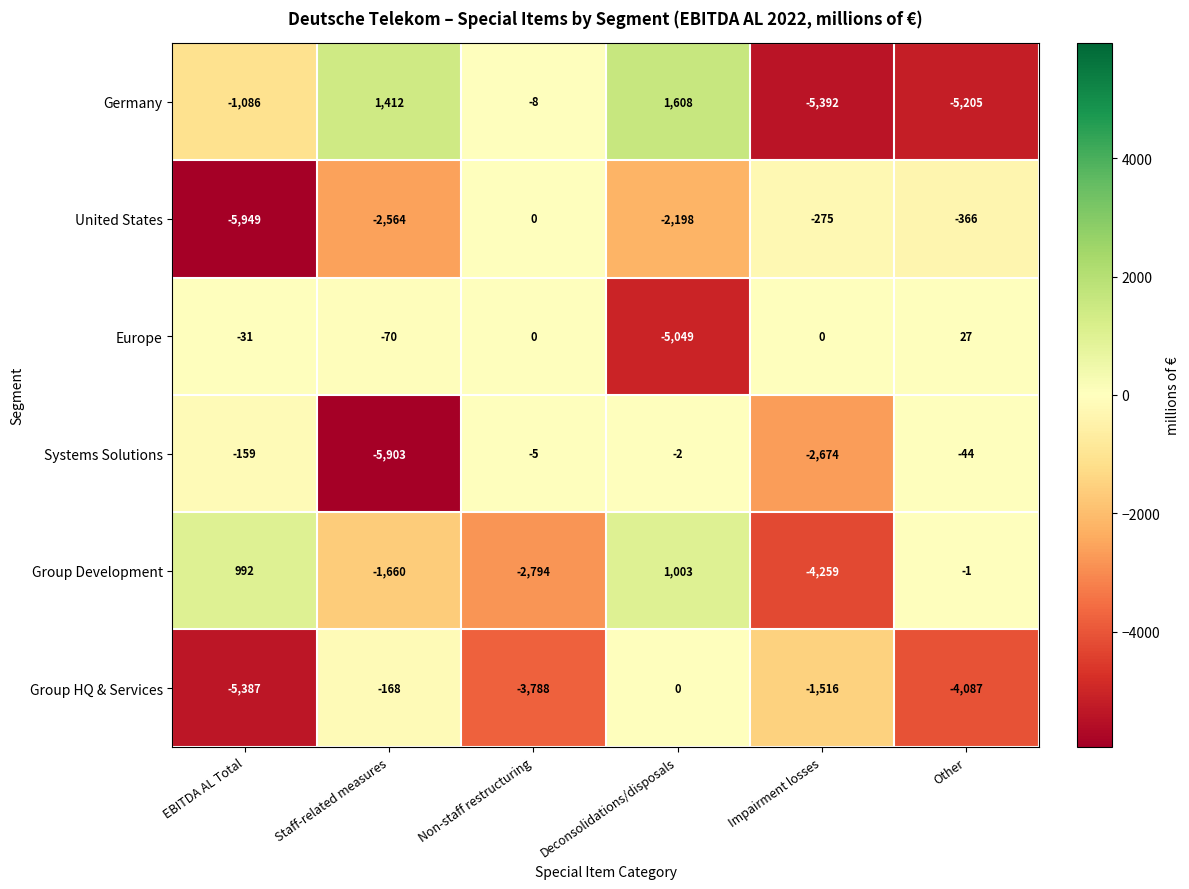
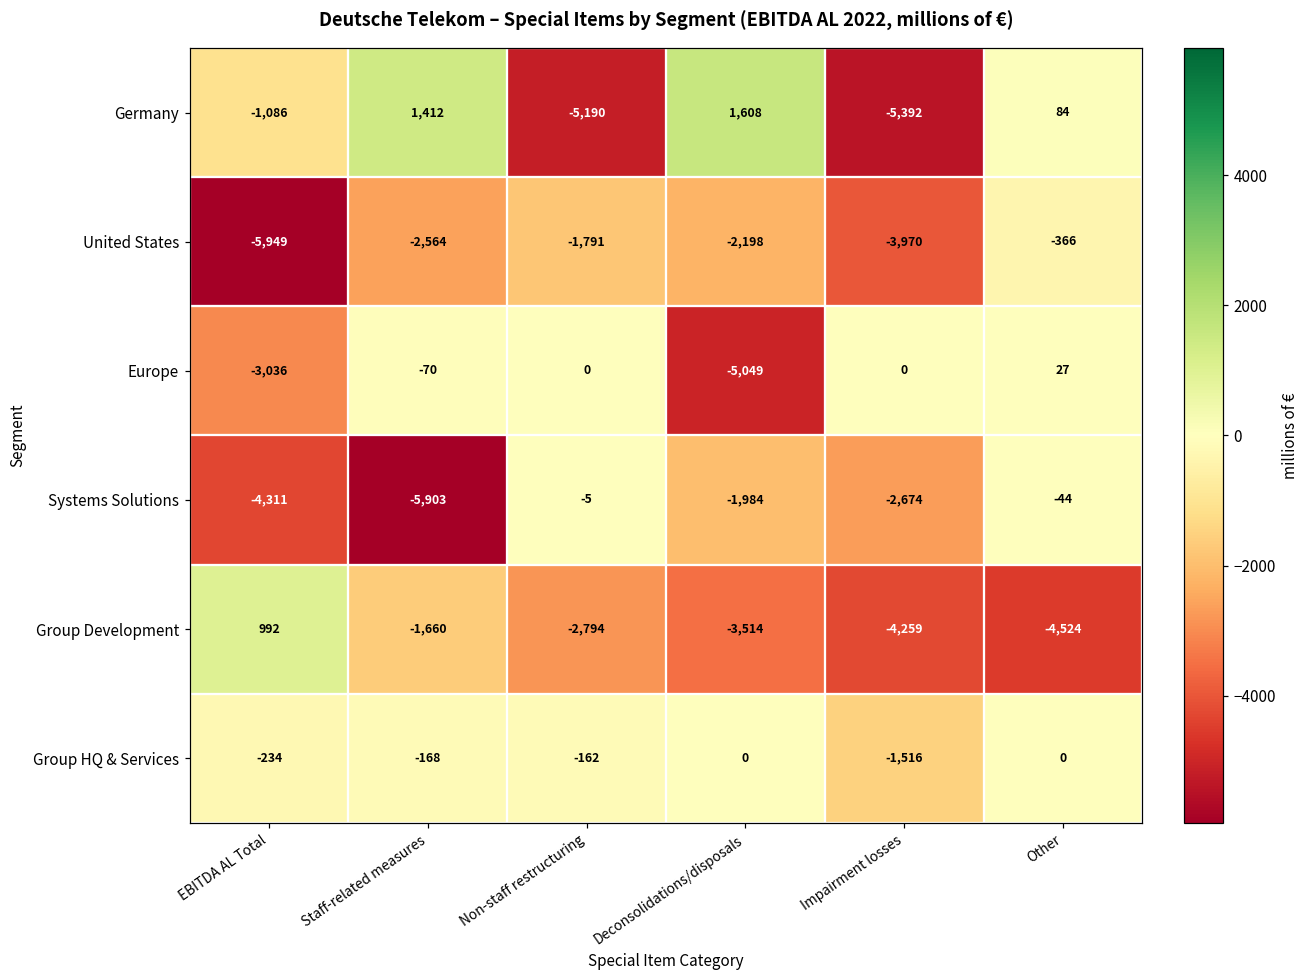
  {
    "Germany": {
      "EBITDA AL Total": "-1,086",
      "Staff-related measures": "1,412",
-     "Non-staff restructuring": "-8",
+     "Non-staff restructuring": "-5,190",
      "Deconsolidations/disposals": "1,608",
      "Impairment losses": "-5,392",
-     "Other": "-5,205"
+     "Other": "84"
    },
    "United States": {
      "EBITDA AL Total": "-5,949",
      "Staff-related measures": "-2,564",
-     "Non-staff restructuring": "0",
+     "Non-staff restructuring": "-1,791",
      "Deconsolidations/disposals": "-2,198",
-     "Impairment losses": "-275",
+     "Impairment losses": "-3,970",
      "Other": "-366"
    },
    "Europe": {
-     "EBITDA AL Total": "-31",
+     "EBITDA AL Total": "-3,036",
      "Staff-related measures": "-70",
      "Non-staff restructuring": "0",
      "Deconsolidations/disposals": "-5,049",
      "Impairment losses": "0",
      "Other": "27"
    },
    "Systems Solutions": {
-     "EBITDA AL Total": "-159",
+     "EBITDA AL Total": "-4,311",
      "Staff-related measures": "-5,903",
      "Non-staff restructuring": "-5",
-     "Deconsolidations/disposals": "-2",
+     "Deconsolidations/disposals": "-1,984",
      "Impairment losses": "-2,674",
      "Other": "-44"
    },
    "Group Development": {
      "EBITDA AL Total": "992",
      "Staff-related measures": "-1,660",
      "Non-staff restructuring": "-2,794",
-     "Deconsolidations/disposals": "1,003",
+     "Deconsolidations/disposals": "-3,514",
      "Impairment losses": "-4,259",
-     "Other": "-1"
+     "Other": "-4,524"
    },
    "Group HQ & Services": {
-     "EBITDA AL Total": "-5,387",
+     "EBITDA AL Total": "-234",
      "Staff-related measures": "-168",
-     "Non-staff restructuring": "-3,788",
+     "Non-staff restructuring": "-162",
      "Deconsolidations/disposals": "0",
      "Impairment losses": "-1,516",
-     "Other": "-4,087"
+     "Other": "0"
    }
  }
